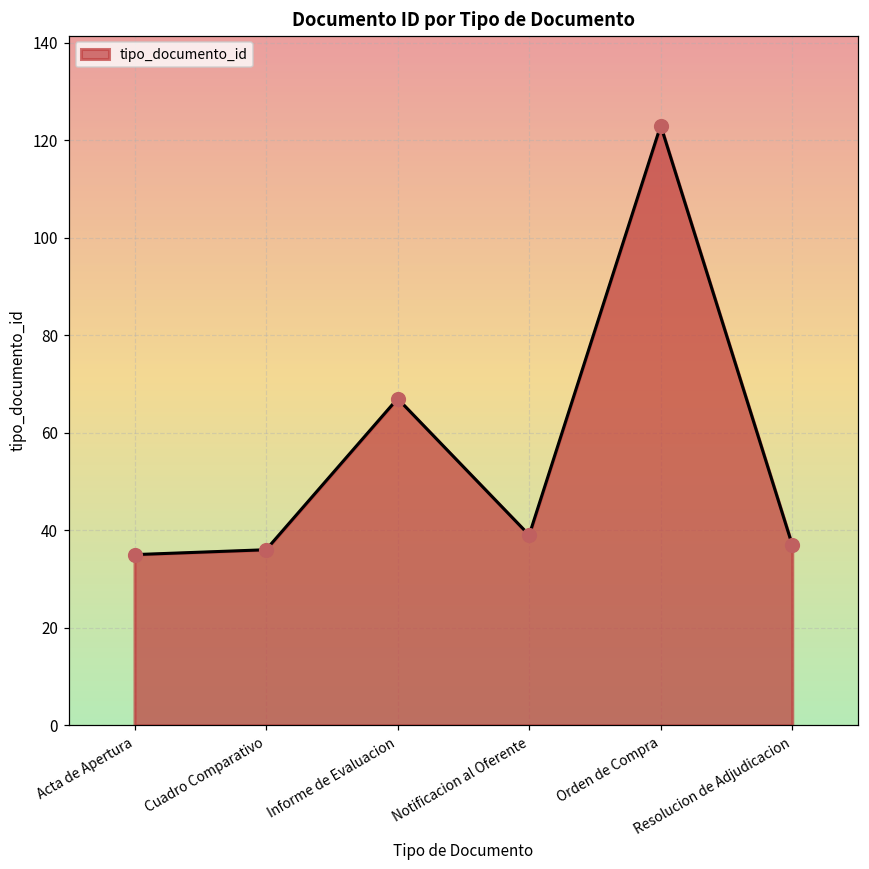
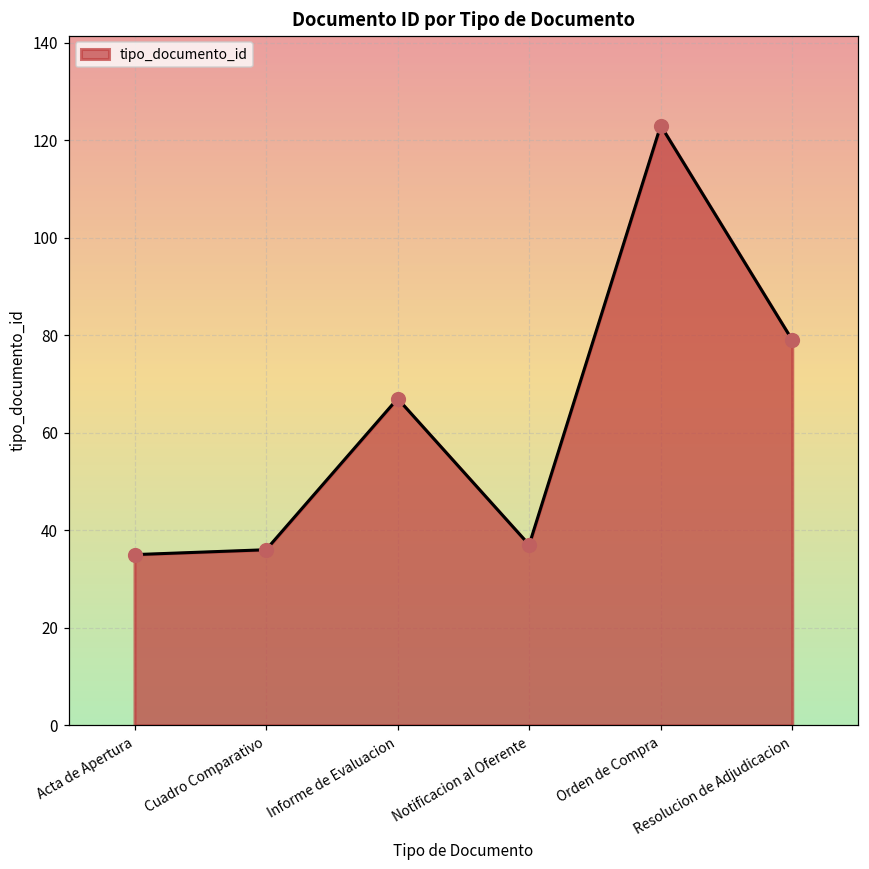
  {
    "Acta de Apertura": 35,
    "Cuadro Comparativo": 36,
    "Informe de Evaluacion": 67,
-   "Notificacion al Oferente": 39,
+   "Notificacion al Oferente": 37,
    "Orden de Compra": 123,
-   "Resolucion de Adjudicacion": 37
+   "Resolucion de Adjudicacion": 79
  }
